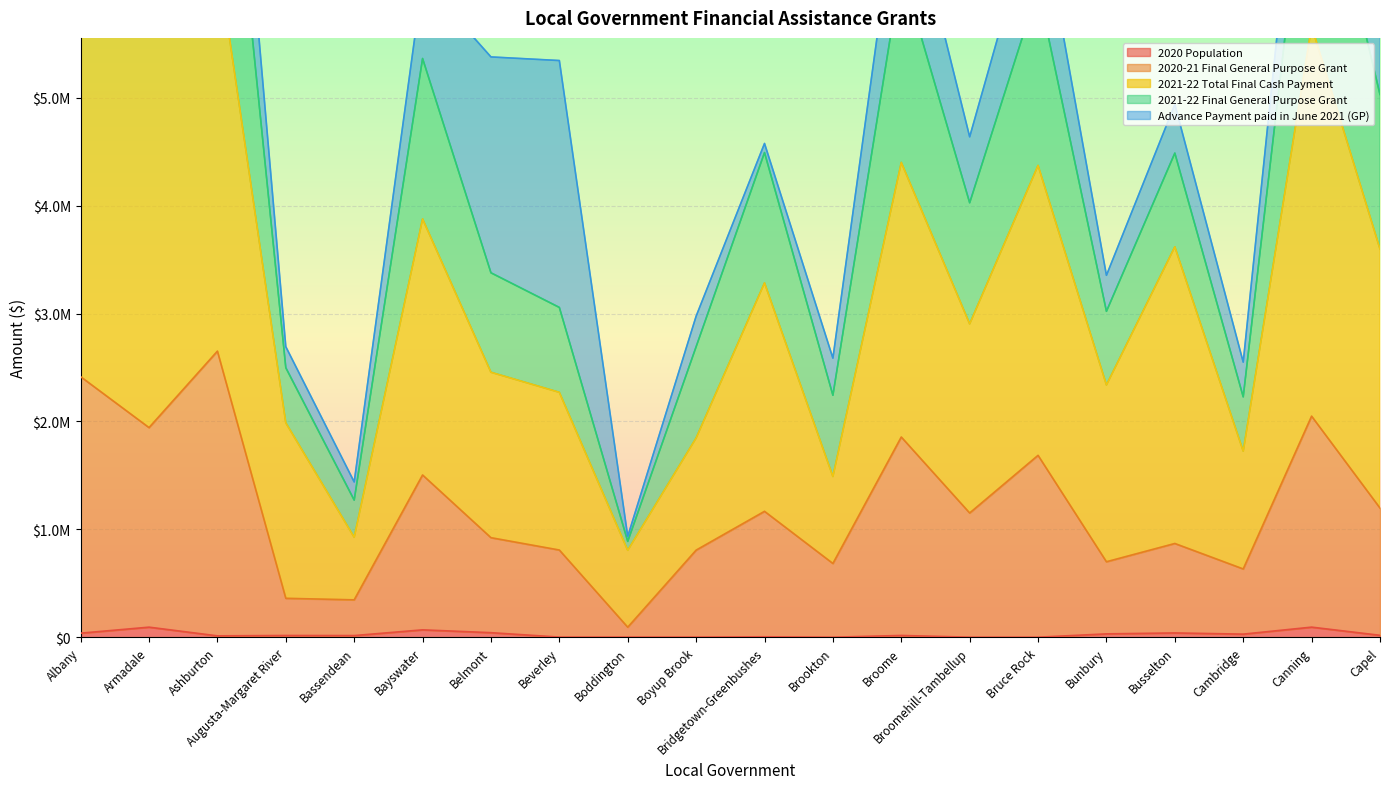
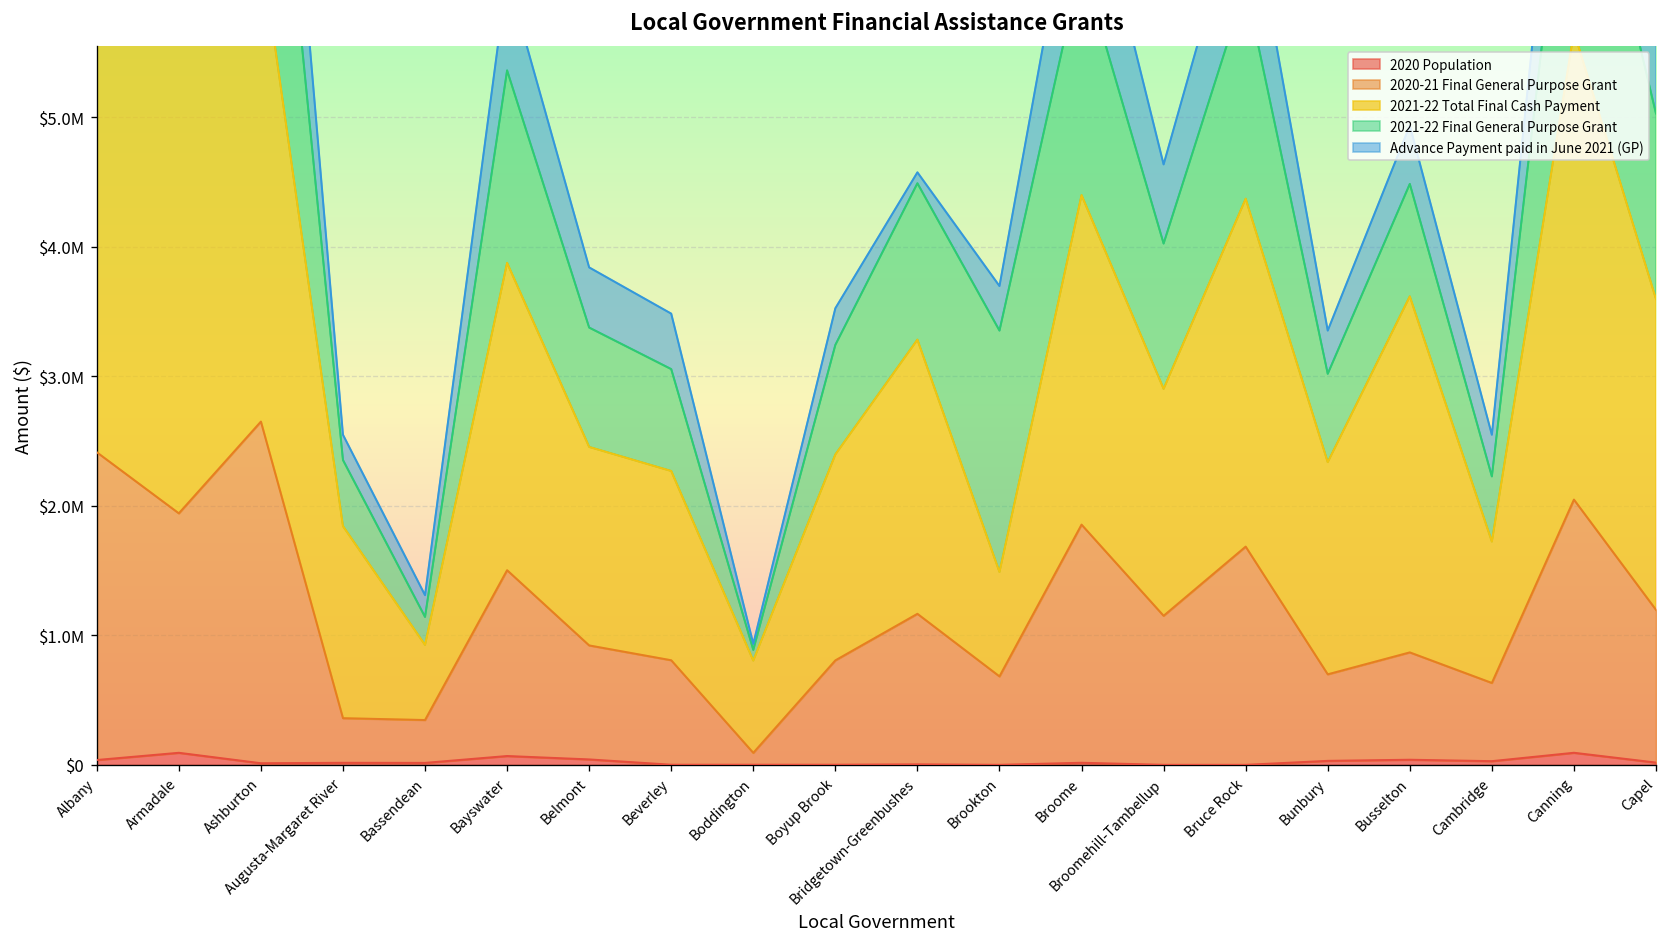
  {
    "2021-22 Total Final Cash Payment": {
-     "Augusta-Margaret River": "$1630000",
+     "Augusta-Margaret River": "$1480000",
      "Bassendean": "$580000",
      "Bayswater": "$2370000",
      "Belmont": "$1530000",
      "Beverley": "$1460000",
      "Boddington": "$710000",
-     "Boyup Brook": "$1040000",
+     "Boyup Brook": "$1590000",
      "Bridgetown-Greenbushes": "$2120000",
      "Brookton": "$810000",
      "Broome": "$2540000",
      "Broomehill-Tambellup": "$1750000",
      "Bruce Rock": "$2690000",
      "Bunbury": "$1640000",
      "Busselton": "$2750000",
      "Cambridge": "$1090000",
      "Capel": "$2400000"
    },
    "2021-22 Final General Purpose Grant": {
      "Augusta-Margaret River": "$510000",
-     "Bassendean": "$340000",
+     "Bassendean": "$220000",
      "Bayswater": "$1490000",
      "Belmont": "$920000",
      "Beverley": "$790000",
      "Boddington": "$80000",
      "Boyup Brook": "$850000",
      "Bridgetown-Greenbushes": "$1210000",
-     "Brookton": "$750000",
+     "Brookton": "$1860000",
      "Broomehill-Tambellup": "$1120000",
      "Bunbury": "$680000",
      "Busselton": "$870000",
      "Cambridge": "$500000",
      "Capel": "$1430000"
    },
    "Advance Payment paid in June 2021 (GP)": {
      "Augusta-Margaret River": "$190000",
      "Bassendean": "$170000",
-     "Belmont": "$2000000",
-     "Beverley": "$2290000",
+     "Belmont": "$460000",
+     "Beverley": "$430000",
      "Boddington": "$50000",
      "Boyup Brook": "$280000",
      "Bridgetown-Greenbushes": "$80000",
      "Brookton": "$340000",
      "Broomehill-Tambellup": "$610000",
      "Bunbury": "$330000",
      "Cambridge": "$320000"
    }
  }
